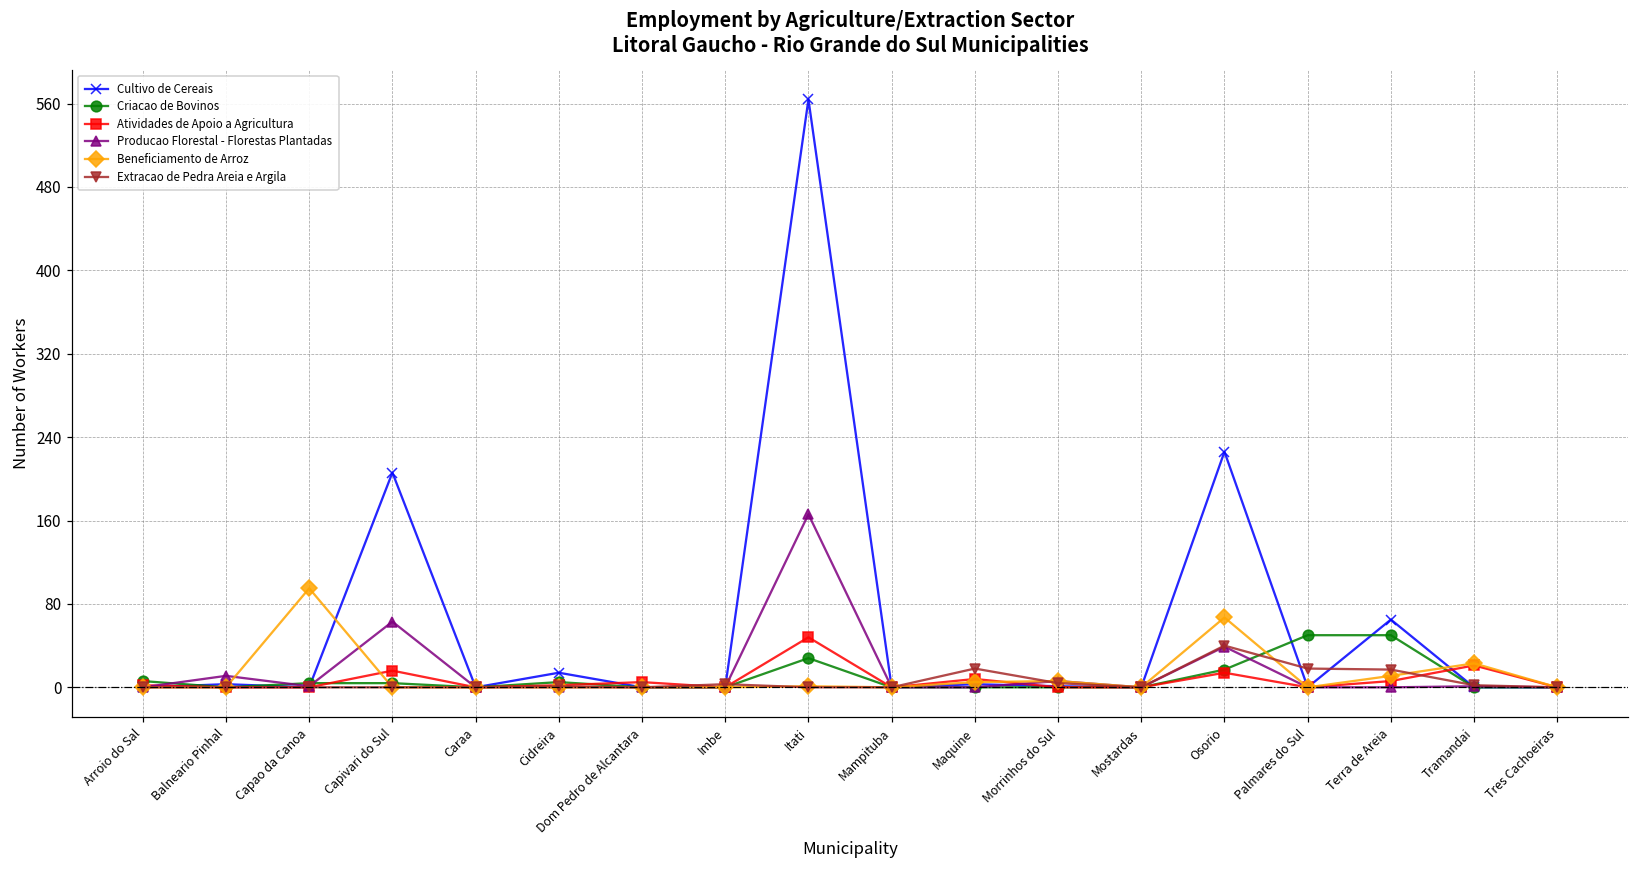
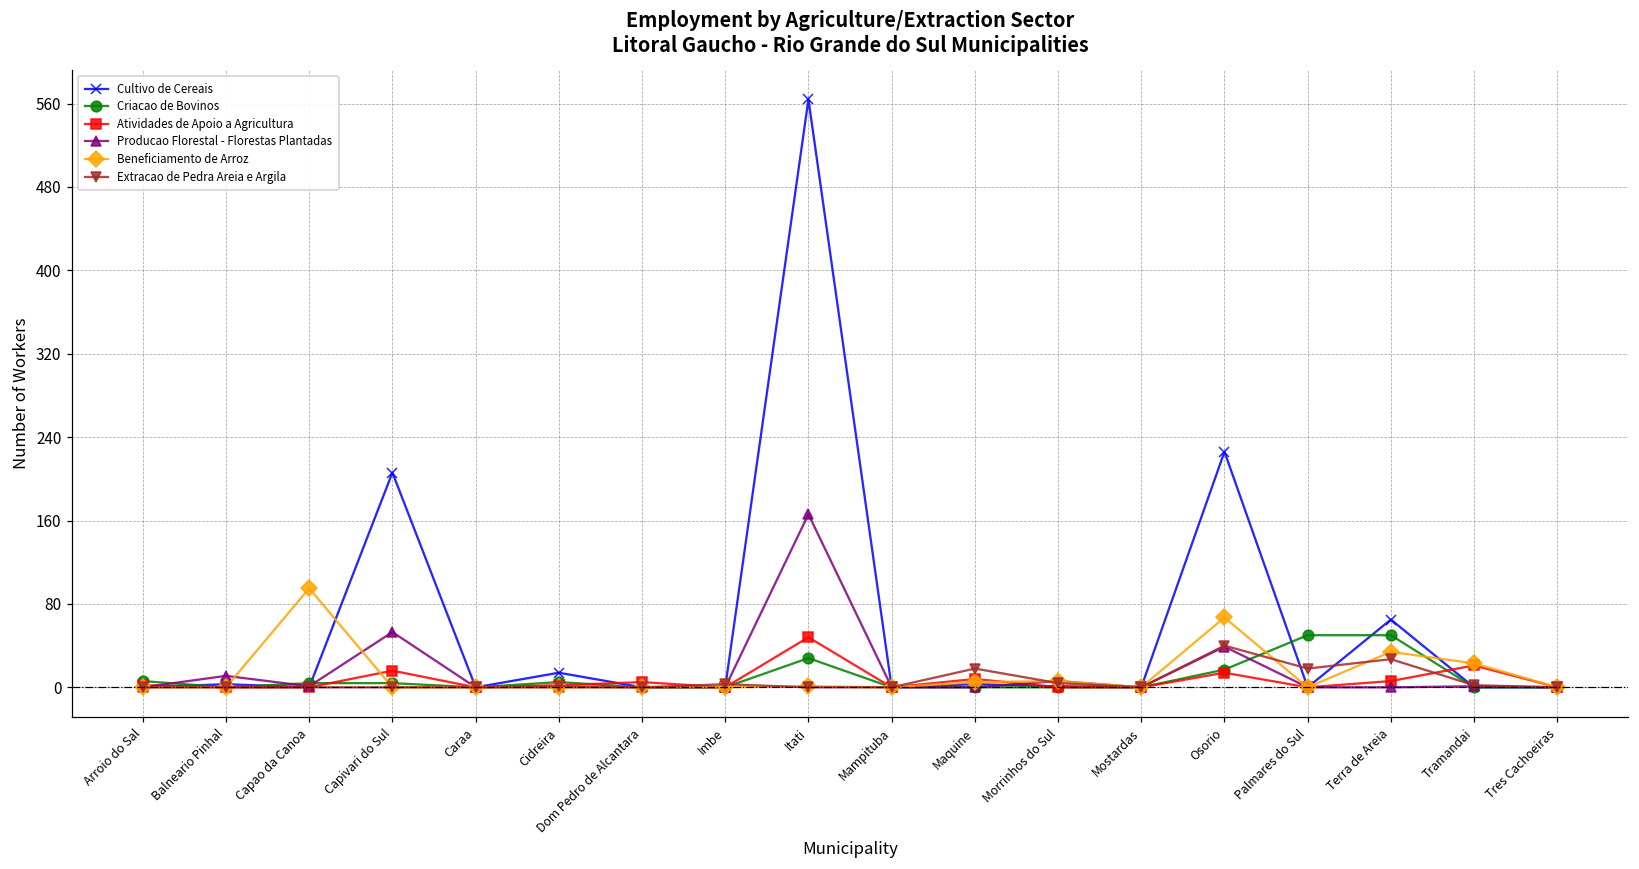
  {
    "Cultivo de Cereais": {
      "Balneario Pinhal": 0,
      "Capivari do Sul": 210,
      "Cidreira": 10,
      "Itati": 560,
      "Osorio": 230,
      "Terra de Areia": 70
    },
    "Criacao de Bovinos": {
      "Arroio do Sal": 10,
      "Capao da Canoa": 0,
      "Capivari do Sul": 0,
      "Cidreira": 10,
      "Itati": 30,
      "Osorio": 20,
      "Palmares do Sul": 50,
      "Terra de Areia": 50
    },
    "Atividades de Apoio a Agricultura": {
      "Capivari do Sul": 20,
      "Dom Pedro de Alcantara": 10,
      "Itati": 50,
      "Maquine": 10,
      "Osorio": 10,
      "Terra de Areia": 10
    },
    "Producao Florestal - Florestas Plantadas": {
      "Balneario Pinhal": 10,
-     "Capivari do Sul": 60,
+     "Capivari do Sul": 50,
      "Itati": 170,
      "Terra de Areia": 0
    },
    "Beneficiamento de Arroz": {
      "Capao da Canoa": 100,
      "Osorio": 70,
-     "Terra de Areia": 10
+     "Terra de Areia": 30
    },
    "Extracao de Pedra Areia e Argila": {
      "Imbe": 0,
      "Maquine": 20,
      "Palmares do Sul": 20,
-     "Terra de Areia": 20
+     "Terra de Areia": 30
    }
  }
